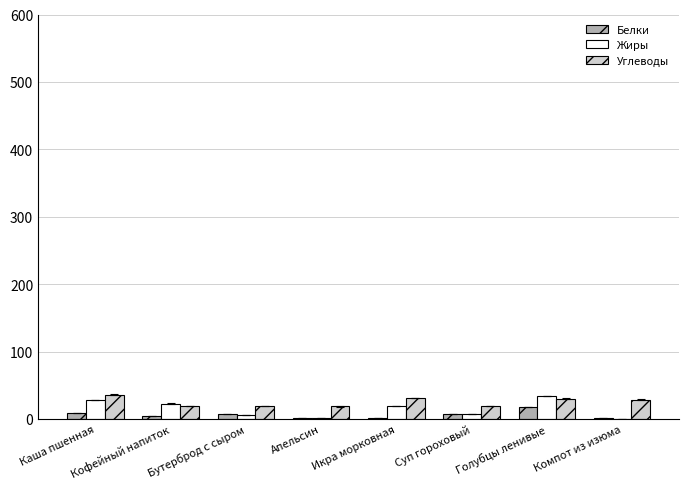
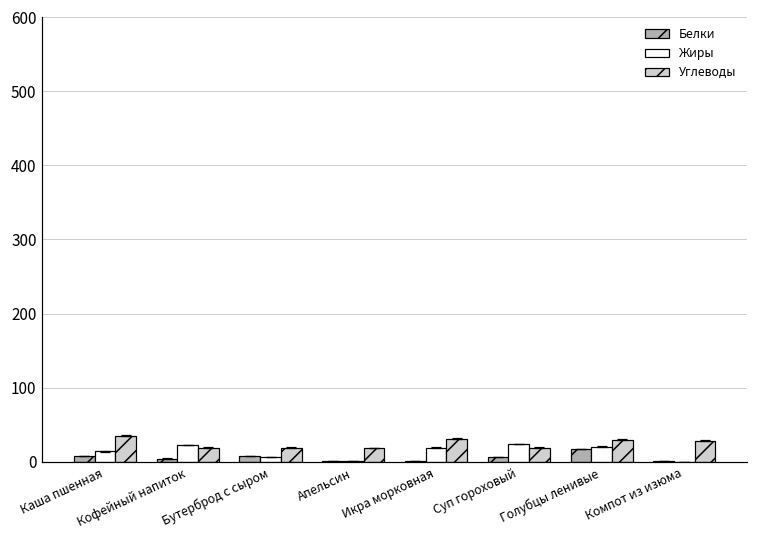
  {
    "Жиры": {
-     "Каша пшенная": 30,
+     "Каша пшенная": 10,
      "Кофейный напиток": 20,
      "Бутерброд с сыром": 10,
      "Икра морковная": 20,
-     "Суп гороховый": 10,
-     "Голубцы ленивые": 30
+     "Суп гороховый": 20,
+     "Голубцы ленивые": 20
    }
  }
